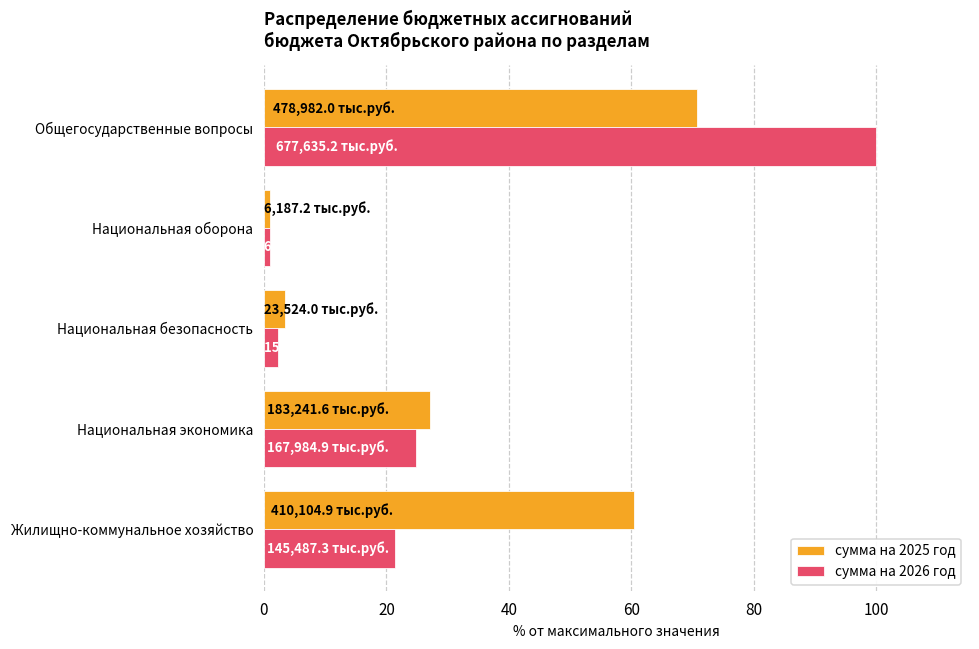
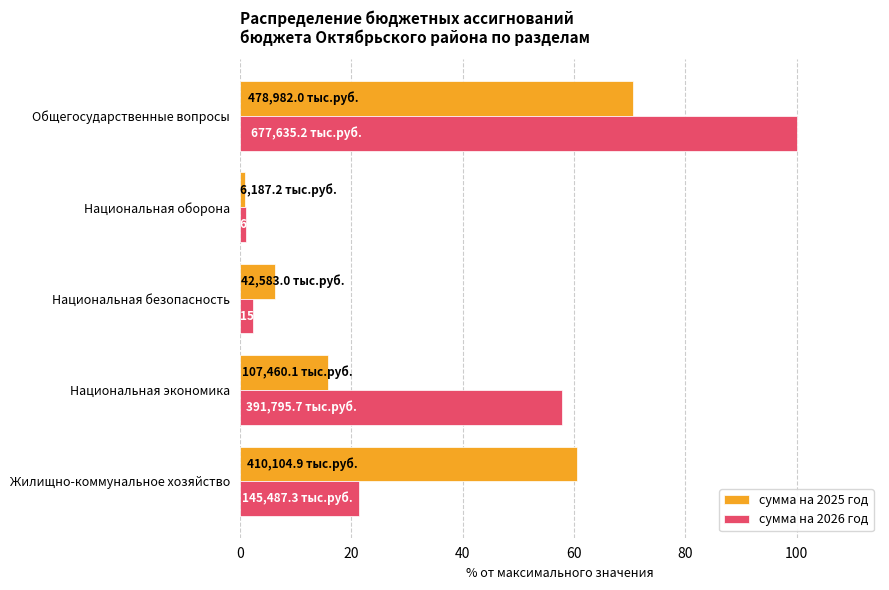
  {
    "сумма на 2025 год": {
-     "Национальная безопасность": "23,524.0",
-     "Национальная экономика": "183,241.6"
+     "Национальная безопасность": "42,583.0",
+     "Национальная экономика": "107,460.1"
    },
    "сумма на 2026 год": {
-     "Национальная экономика": "167,984.9"
+     "Национальная экономика": "391,795.7"
    }
  }
